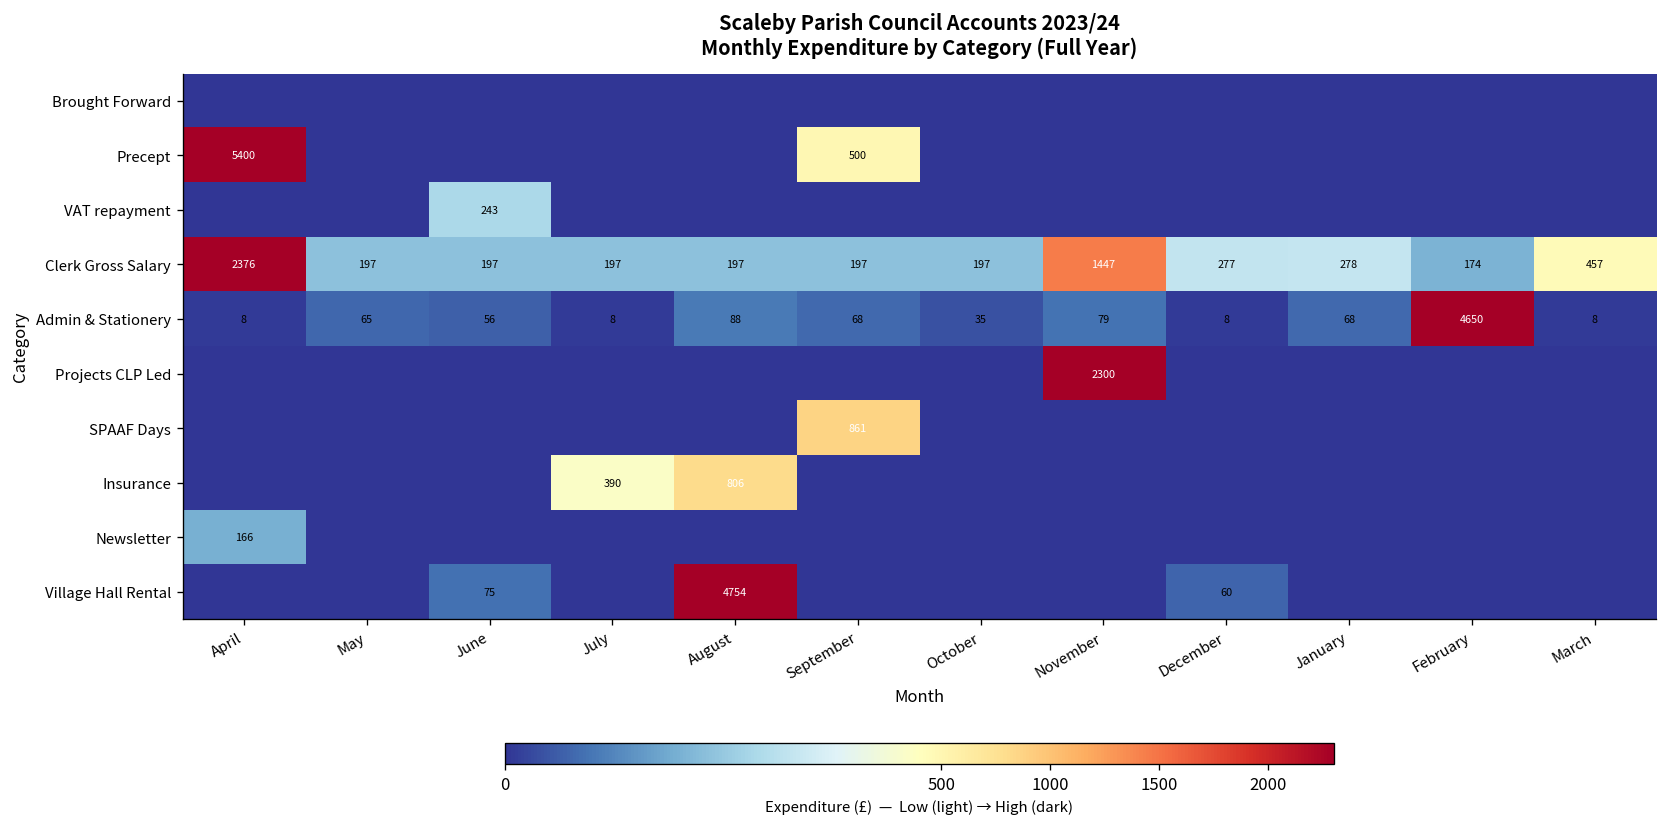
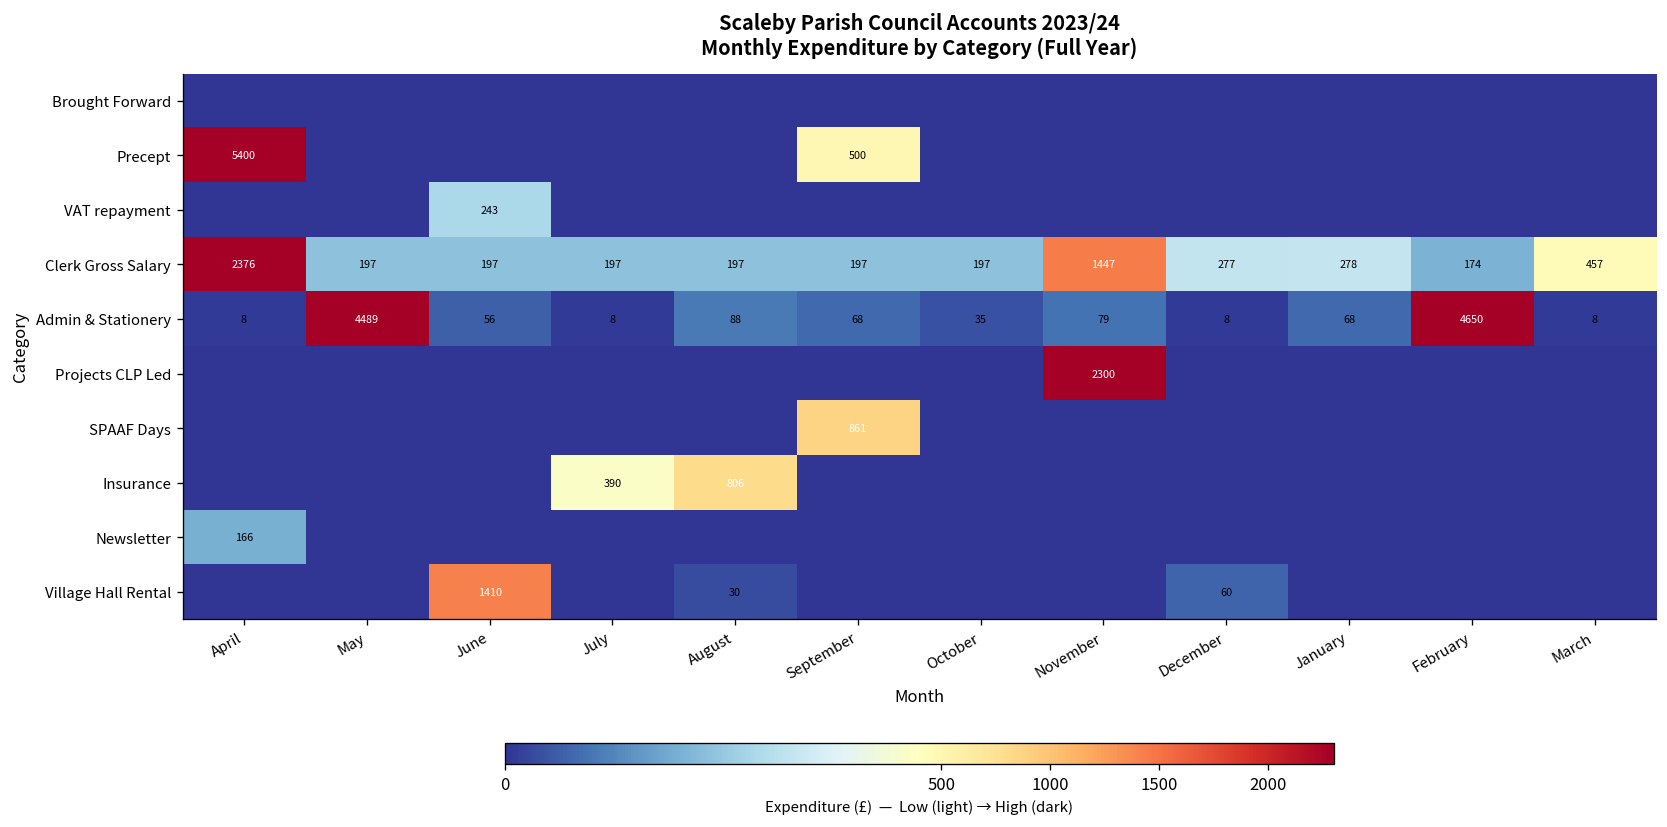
  {
    "Precept": {
      "April": 5400,
      "September": 500
    },
    "VAT repayment": {
      "June": 243
    },
    "Clerk Gross Salary": {
      "April": 2376,
      "May": 197,
      "June": 197,
      "July": 197,
      "August": 197,
      "September": 197,
      "October": 197,
      "November": 1447,
      "December": 277,
      "January": 278,
      "February": 174,
      "March": 457
    },
    "Admin & Stationery": {
      "April": 8,
-     "May": 65,
+     "May": 4489,
      "June": 56,
      "July": 8,
      "August": 88,
      "September": 68,
      "October": 35,
      "November": 79,
      "December": 8,
      "January": 68,
      "February": 4650,
      "March": 8
    },
    "Projects CLP Led": {
      "November": 2300
    },
    "SPAAF Days": {
      "September": 861
    },
    "Insurance": {
      "July": 390,
      "August": 806
    },
    "Newsletter": {
      "April": 166
    },
    "Village Hall Rental": {
-     "June": 75,
-     "August": 4754,
+     "June": 1410,
+     "August": 30,
      "December": 60
    }
  }
